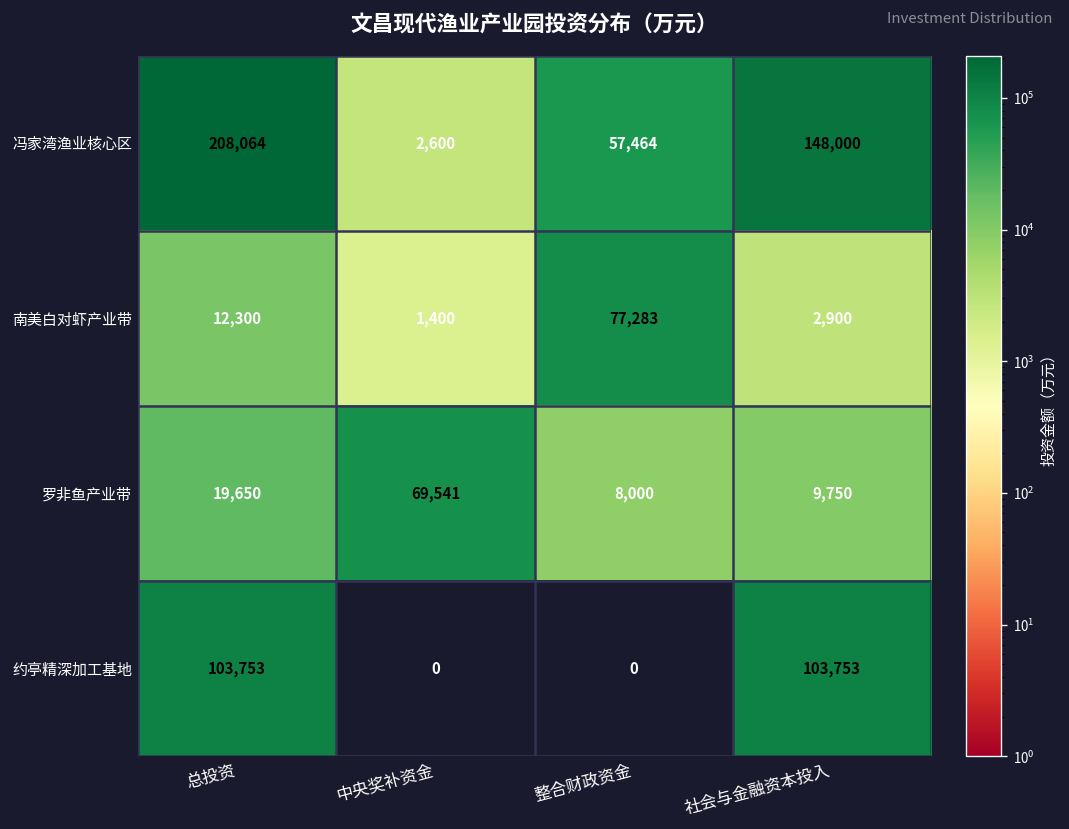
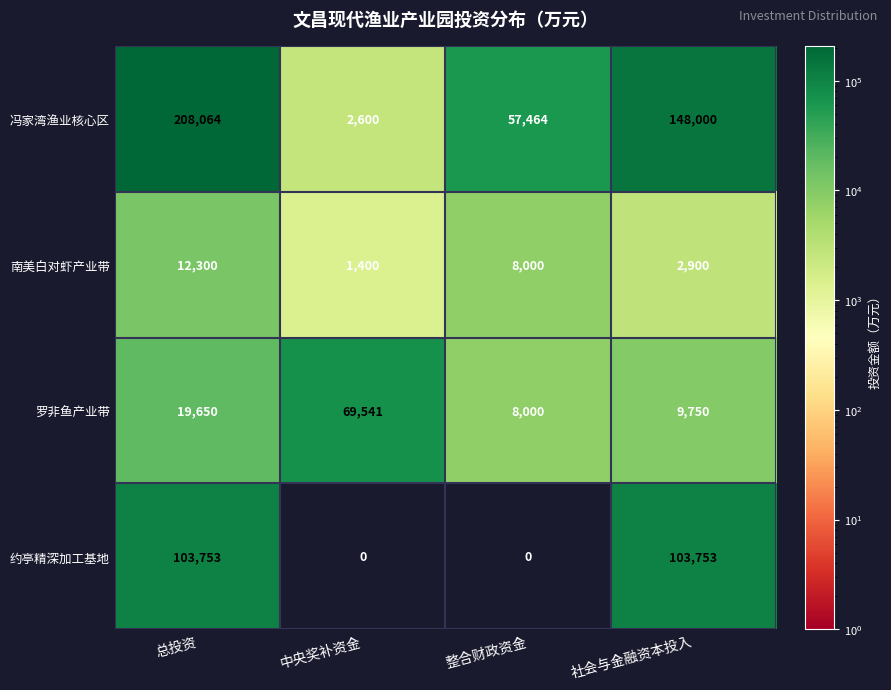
  {
    "冯家湾渔业核心区": {
      "总投资": "208,064",
      "中央奖补资金": "2,600",
      "整合财政资金": "57,464",
      "社会与金融资本投入": "148,000"
    },
    "南美白对虾产业带": {
      "总投资": "12,300",
      "中央奖补资金": "1,400",
-     "整合财政资金": "77,283",
+     "整合财政资金": "8,000",
      "社会与金融资本投入": "2,900"
    },
    "罗非鱼产业带": {
      "总投资": "19,650",
      "中央奖补资金": "69,541",
      "整合财政资金": "8,000",
      "社会与金融资本投入": "9,750"
    },
    "约亭精深加工基地": {
      "总投资": "103,753",
      "中央奖补资金": "0",
      "整合财政资金": "0",
      "社会与金融资本投入": "103,753"
    }
  }
